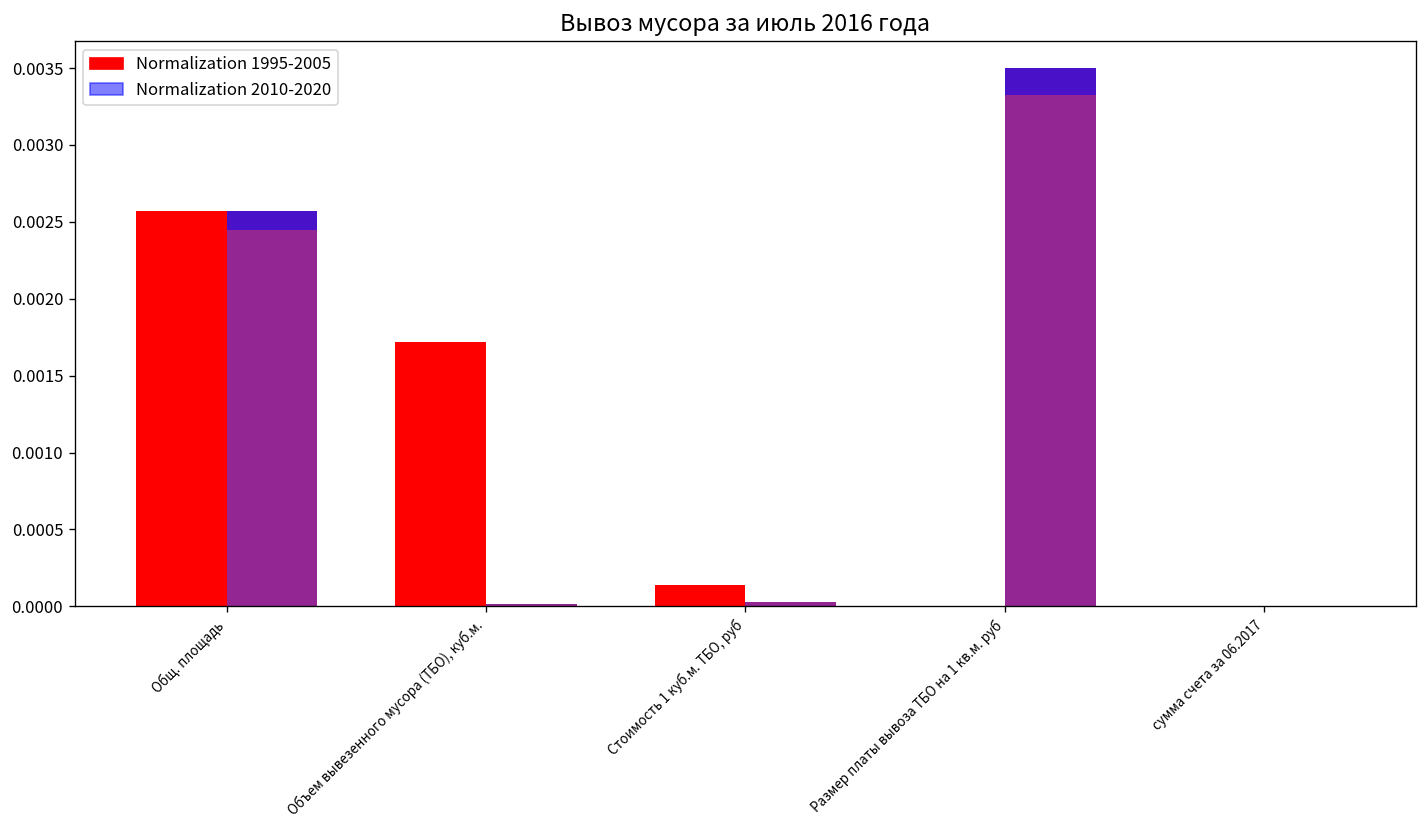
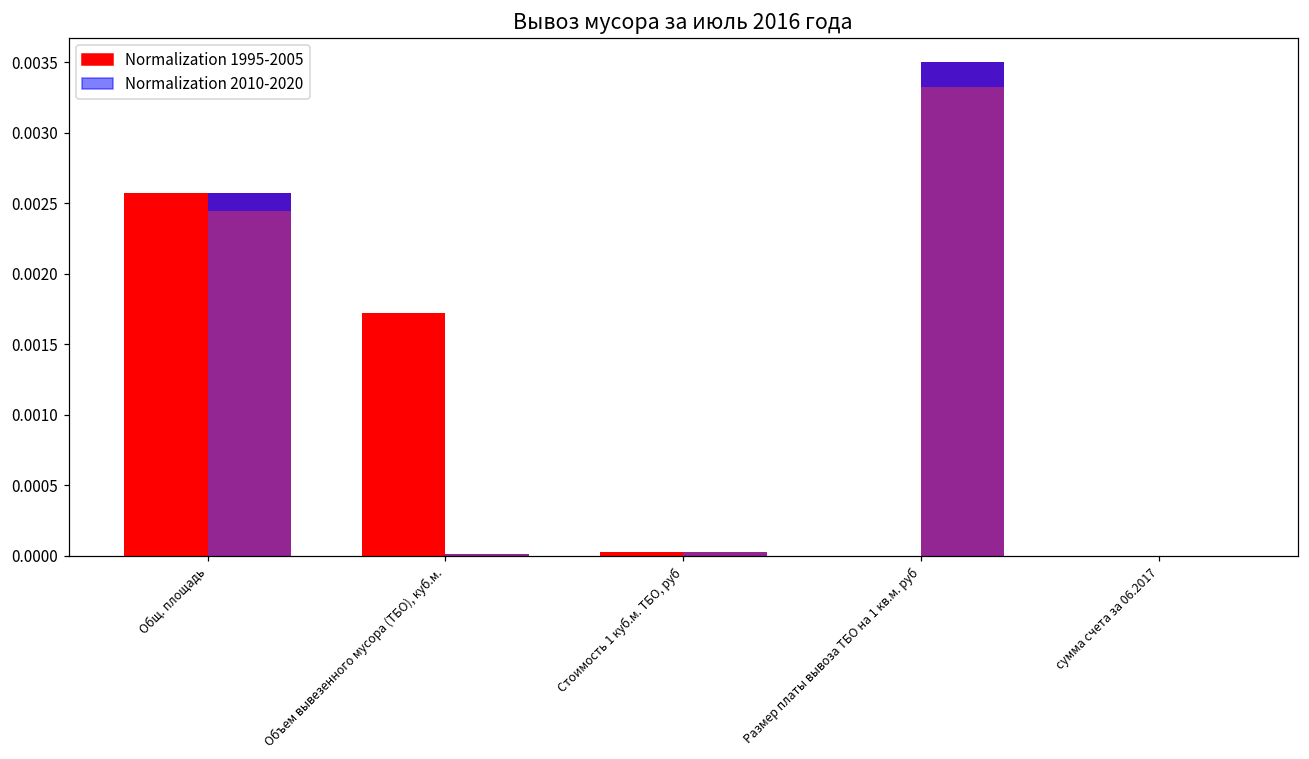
  {
    "Normalization 1995-2005": {
      "Общ. площадь": 0.00257,
      "Объем вывезенного мусора (ТБО), куб.м.": 0.00172,
-     "Стоимость 1 куб.м. ТБО, руб": 0.00014
+     "Стоимость 1 куб.м. ТБО, руб": 0.00003
    }
  }
